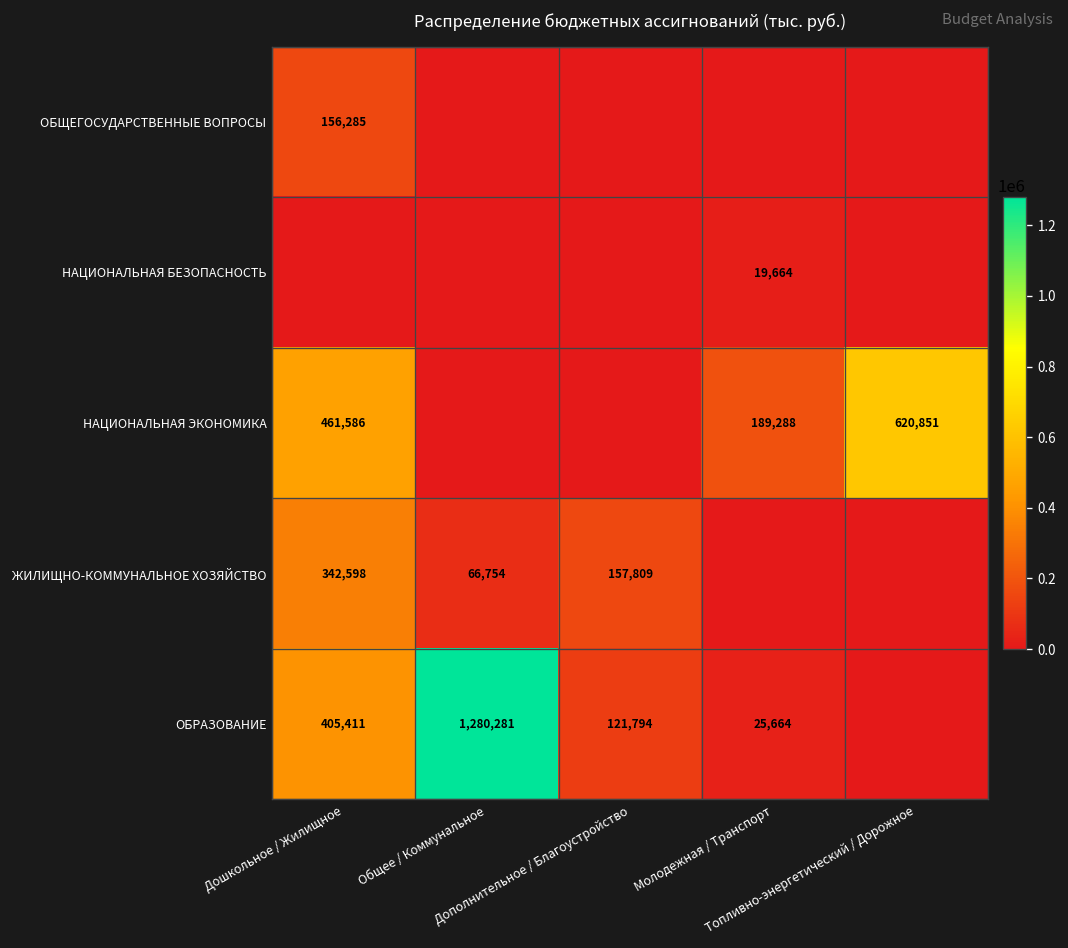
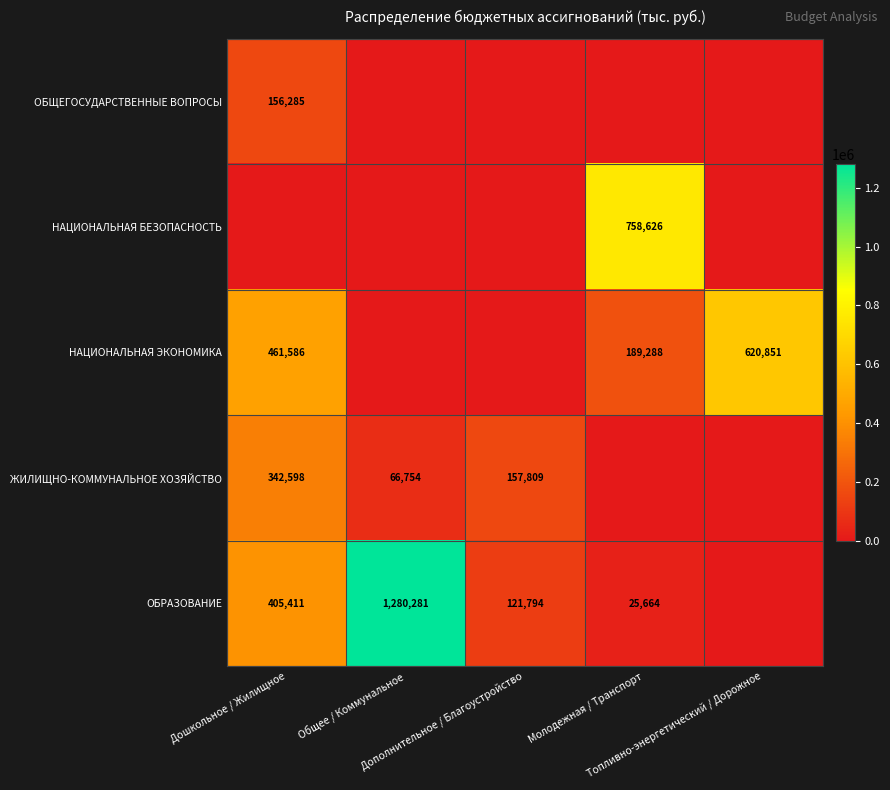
  {
    "ОБЩЕГОСУДАРСТВЕННЫЕ ВОПРОСЫ": {
      "Дошкольное / Жилищное": "156,285"
    },
    "НАЦИОНАЛЬНАЯ БЕЗОПАСНОСТЬ": {
-     "Молодежная / Транспорт": "19,664"
+     "Молодежная / Транспорт": "758,626"
    },
    "НАЦИОНАЛЬНАЯ ЭКОНОМИКА": {
      "Дошкольное / Жилищное": "461,586",
      "Молодежная / Транспорт": "189,288",
      "Топливно-энергетический / Дорожное": "620,851"
    },
    "ЖИЛИЩНО-КОММУНАЛЬНОЕ ХОЗЯЙСТВО": {
      "Дошкольное / Жилищное": "342,598",
      "Общее / Коммунальное": "66,754",
      "Дополнительное / Благоустройство": "157,809"
    },
    "ОБРАЗОВАНИЕ": {
      "Дошкольное / Жилищное": "405,411",
      "Общее / Коммунальное": "1,280,281",
      "Дополнительное / Благоустройство": "121,794",
      "Молодежная / Транспорт": "25,664"
    }
  }
